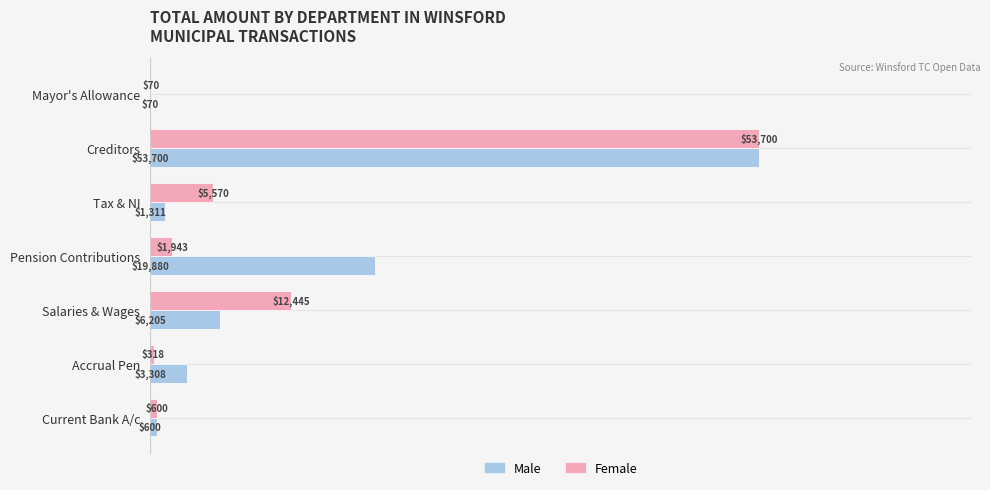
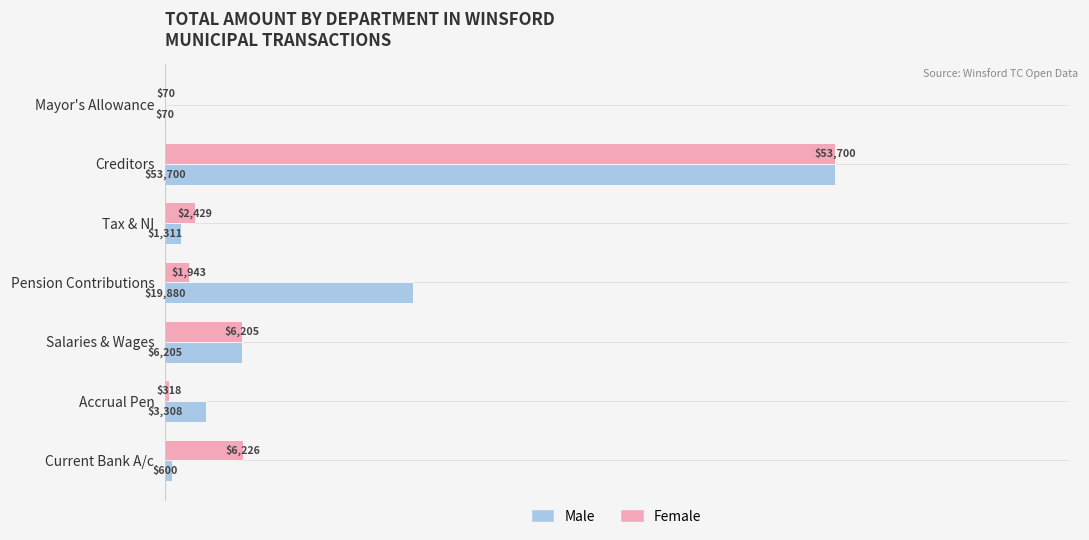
  {
    "Male": {
      "Mayor's Allowance": "$70",
      "Creditors": "$53,700",
      "Tax & NI": "$1,311",
      "Pension Contributions": "$19,880",
      "Salaries & Wages": "$6,205",
      "Accrual Pen": "$3,308",
      "Current Bank A/c": "$600"
    },
    "Female": {
      "Mayor's Allowance": "$70",
      "Creditors": "$53,700",
-     "Tax & NI": "$5,570",
+     "Tax & NI": "$2,429",
      "Pension Contributions": "$1,943",
-     "Salaries & Wages": "$12,445",
+     "Salaries & Wages": "$6,205",
      "Accrual Pen": "$318",
-     "Current Bank A/c": "$600"
+     "Current Bank A/c": "$6,226"
    }
  }
